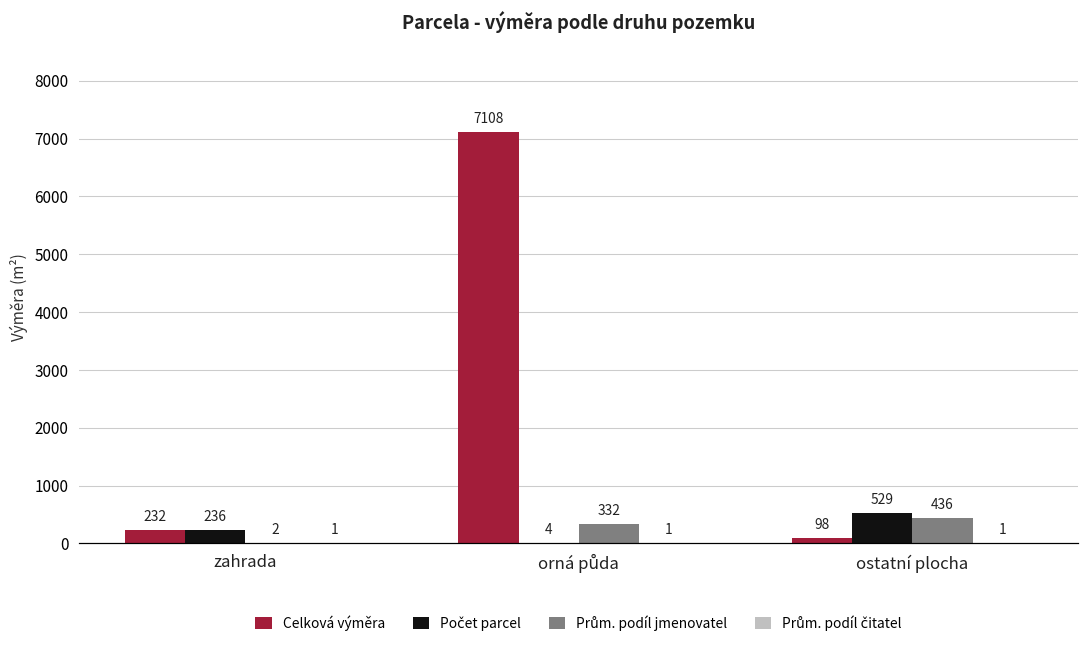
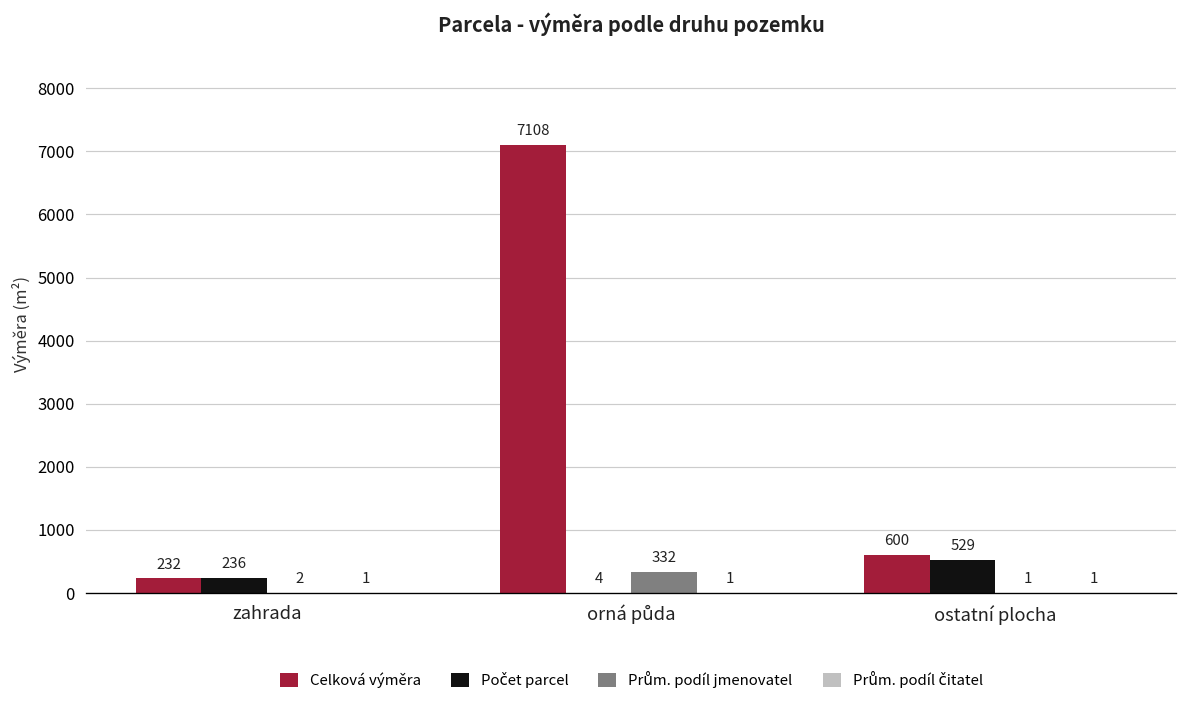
  {
    "Celková výměra": {
      "zahrada": 232,
      "orná půda": 7108,
-     "ostatní plocha": 98
+     "ostatní plocha": 600
    },
    "Počet parcel": {
      "zahrada": 236,
      "orná půda": 4,
      "ostatní plocha": 529
    },
    "Prům. podíl jmenovatel": {
      "zahrada": 2,
      "orná půda": 332,
-     "ostatní plocha": 436
+     "ostatní plocha": 1
    },
    "Prům. podíl čitatel": {
      "zahrada": 1,
      "orná půda": 1,
      "ostatní plocha": 1
    }
  }
